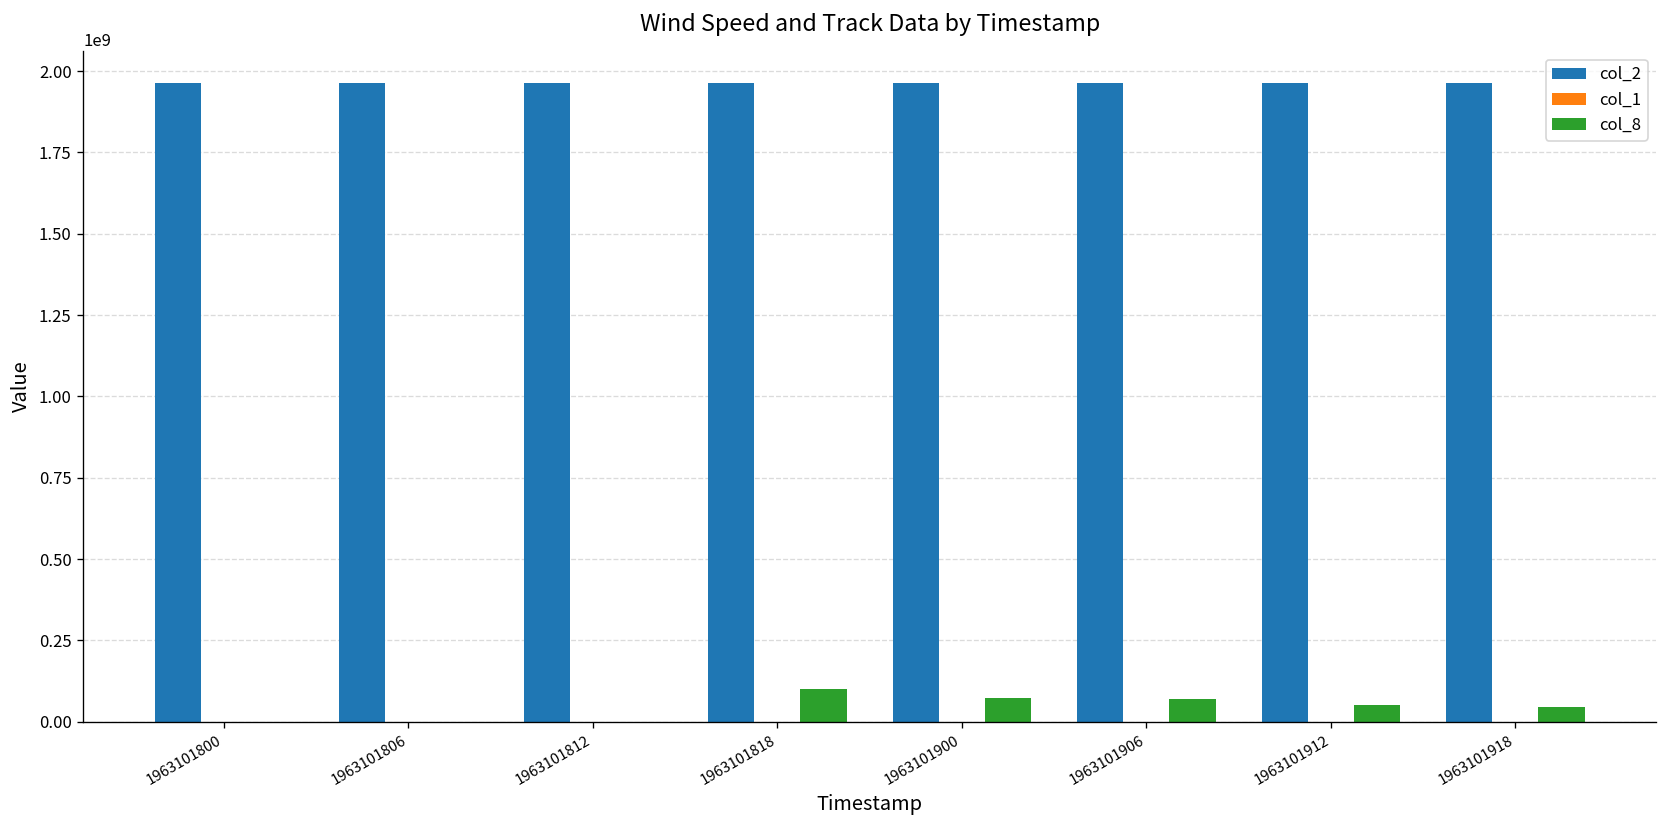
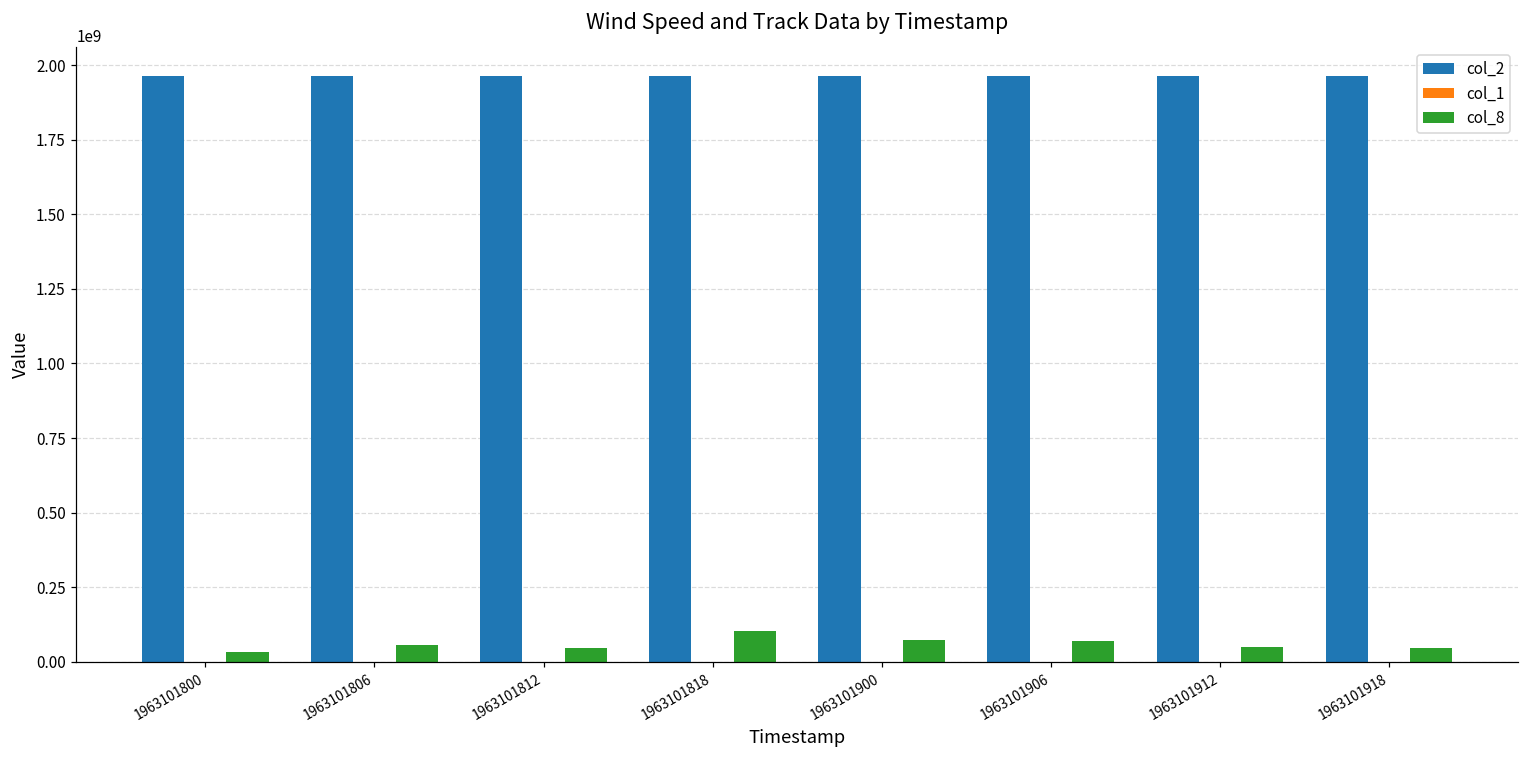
  {
    "col_2": {
      "1963101800": 1960000000,
      "1963101806": 1960000000,
      "1963101812": 1960000000,
      "1963101818": 1960000000,
      "1963101900": 1960000000,
      "1963101906": 1960000000,
      "1963101912": 1960000000,
      "1963101918": 1960000000
    },
    "col_8": {
-     "1963101800": 0,
-     "1963101806": 0,
-     "1963101812": 0,
+     "1963101800": 30000000,
+     "1963101806": 60000000,
+     "1963101812": 50000000,
      "1963101818": 100000000,
      "1963101900": 70000000,
      "1963101906": 70000000,
      "1963101912": 50000000,
      "1963101918": 50000000
    }
  }
